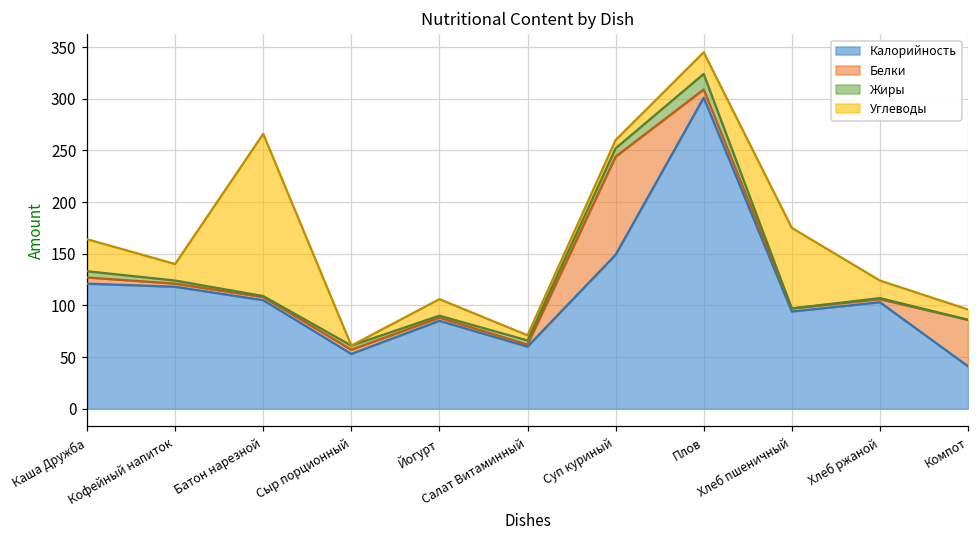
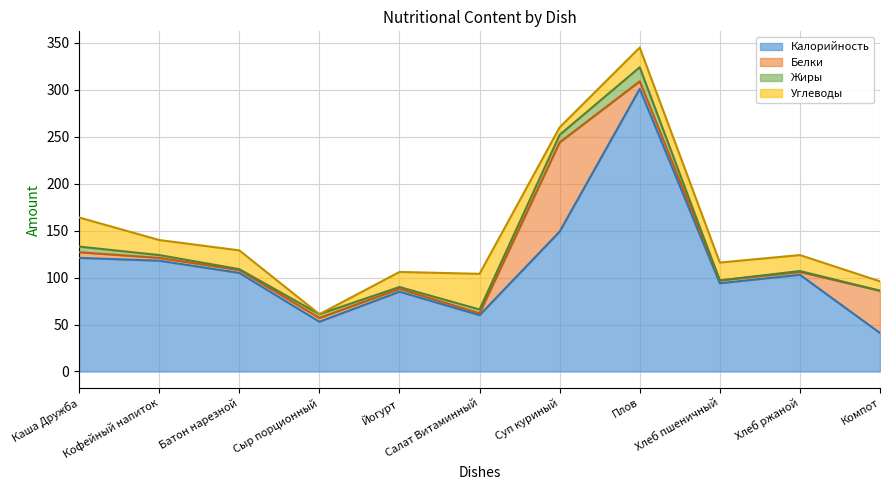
  {
    "Калорийность": {
      "Каша Дружба": 120,
      "Кофейный напиток": 120,
      "Батон нарезной": 110,
      "Сыр порционный": 50,
      "Йогурт": 90,
      "Суп куриный": 150,
      "Плов": 300,
      "Хлеб пшеничный": 90,
      "Хлеб ржаной": 100,
      "Компот": 40
    },
    "Белки": {
      "Каша Дружба": 10,
      "Кофейный напиток": 0,
      "Сыр порционный": 0,
      "Суп куриный": 100,
      "Плов": 10
    },
    "Жиры": {
      "Каша Дружба": 10,
      "Кофейный напиток": 0,
      "Салат Витаминный": 0,
      "Суп куриный": 10,
      "Плов": 20
    },
    "Углеводы": {
      "Каша Дружба": 30,
      "Кофейный напиток": 20,
-     "Батон нарезной": 160,
+     "Батон нарезной": 20,
      "Йогурт": 20,
-     "Салат Витаминный": 10,
+     "Салат Витаминный": 40,
      "Суп куриный": 10,
      "Плов": 20,
-     "Хлеб пшеничный": 80,
+     "Хлеб пшеничный": 20,
      "Хлеб ржаной": 20,
      "Компот": 10
    }
  }
